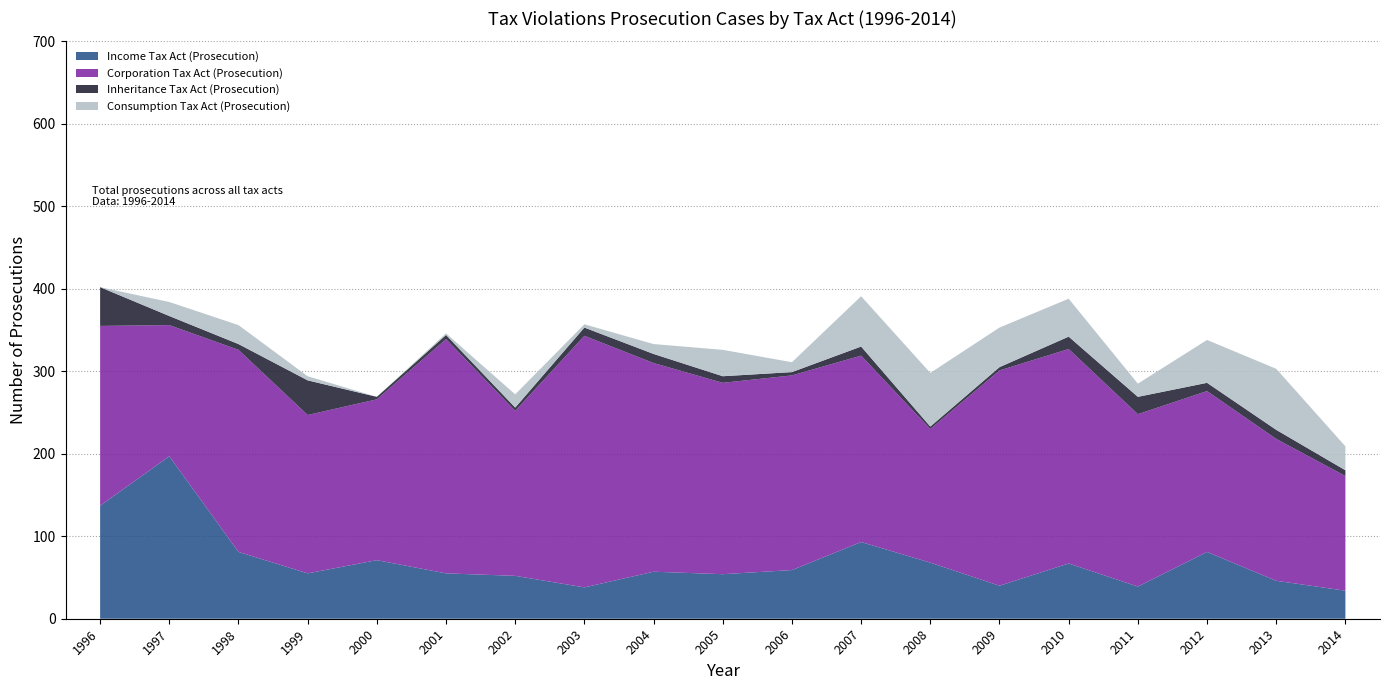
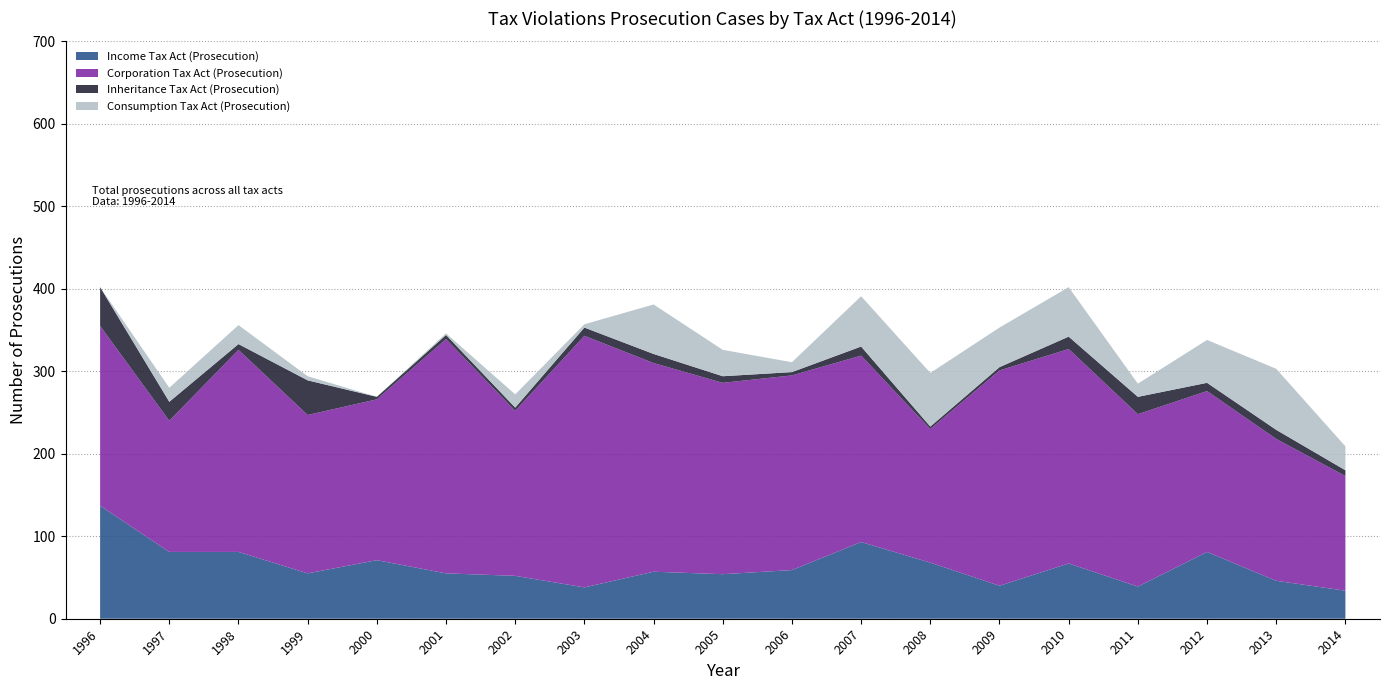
  {
    "Income Tax Act (Prosecution)": {
      "1996": 140,
-     "1997": 200,
+     "1997": 80,
      "1998": 80,
      "1999": 60,
      "2000": 70,
      "2001": 60,
      "2002": 50,
      "2003": 40,
      "2004": 60,
      "2005": 50,
      "2006": 60,
      "2007": 90,
      "2008": 70,
      "2009": 40,
      "2010": 70,
      "2011": 40,
      "2012": 80,
      "2013": 50,
      "2014": 30
    },
    "Corporation Tax Act (Prosecution)": {
      "1996": 220,
      "1997": 160,
      "1998": 250,
      "1999": 190,
      "2001": 280,
      "2002": 200,
      "2003": 310,
      "2004": 250,
      "2005": 230,
      "2006": 240,
      "2007": 230,
      "2009": 260,
      "2010": 260,
      "2011": 210,
      "2012": 200,
      "2013": 170,
      "2014": 140
    },
    "Inheritance Tax Act (Prosecution)": {
-     "1997": 10,
+     "1997": 20,
      "1998": 10,
      "1999": 40,
      "2002": 0,
      "2003": 10,
      "2004": 10,
      "2005": 10,
      "2006": 0,
      "2007": 10,
      "2009": 0,
      "2010": 20,
      "2011": 20,
      "2012": 10,
      "2013": 10,
      "2014": 10
    },
    "Consumption Tax Act (Prosecution)": {
      "1997": 20,
      "1998": 20,
      "1999": 10,
      "2002": 20,
      "2003": 0,
-     "2004": 10,
+     "2004": 60,
      "2005": 30,
      "2006": 10,
      "2007": 60,
      "2008": 70,
      "2009": 50,
-     "2010": 50,
+     "2010": 60,
      "2011": 20,
      "2012": 50,
      "2013": 70,
      "2014": 30
    }
  }
